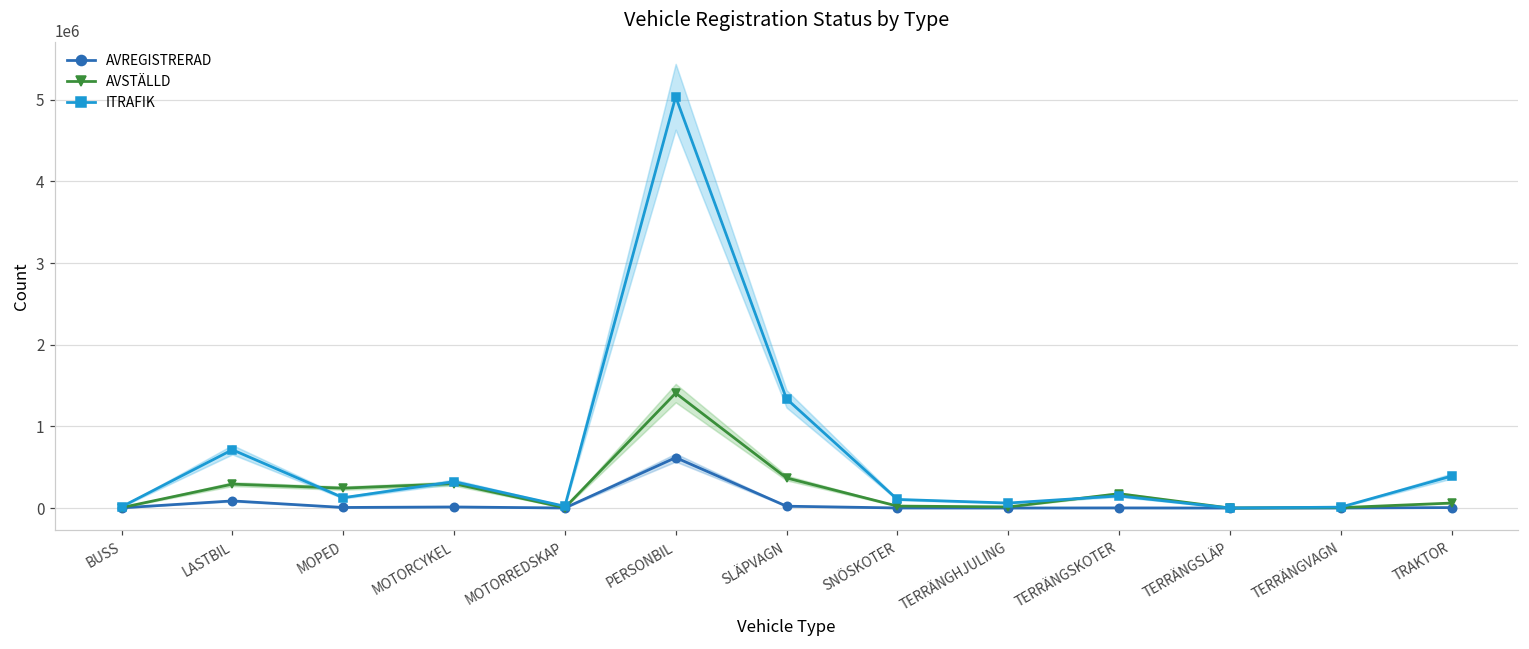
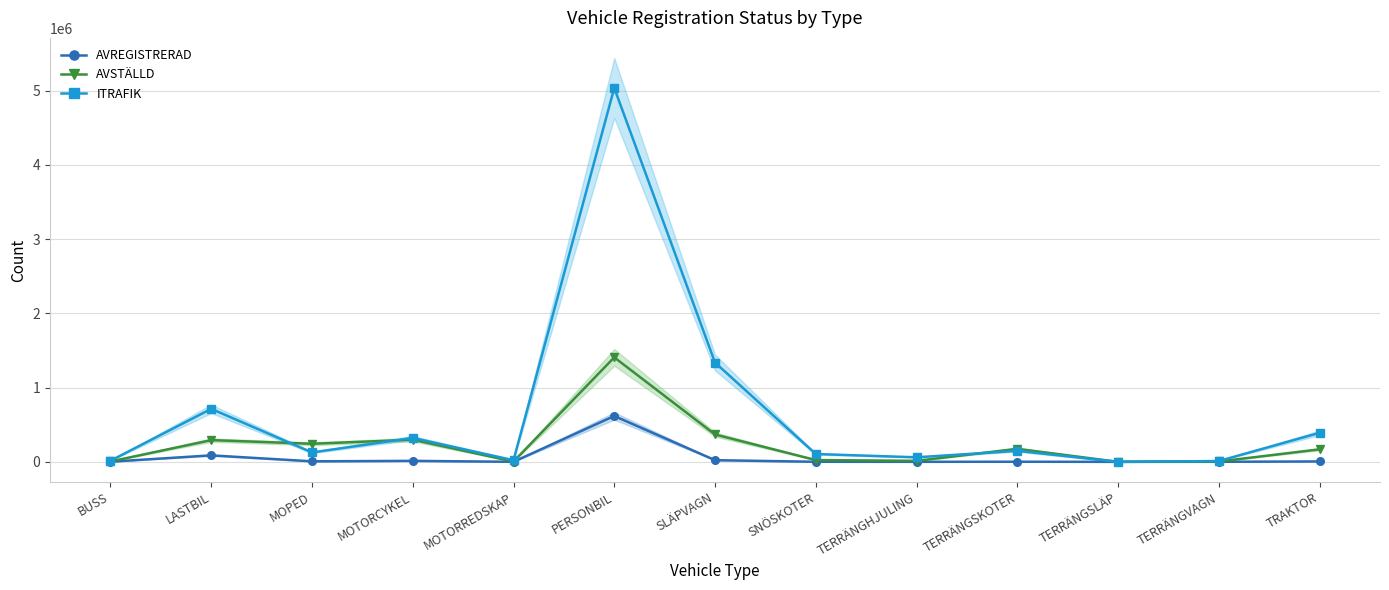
  {
    "AVSTÄLLD": {
      "PERSONBIL": 1400000,
-     "TRAKTOR": 100000
+     "TRAKTOR": 200000
    }
  }
